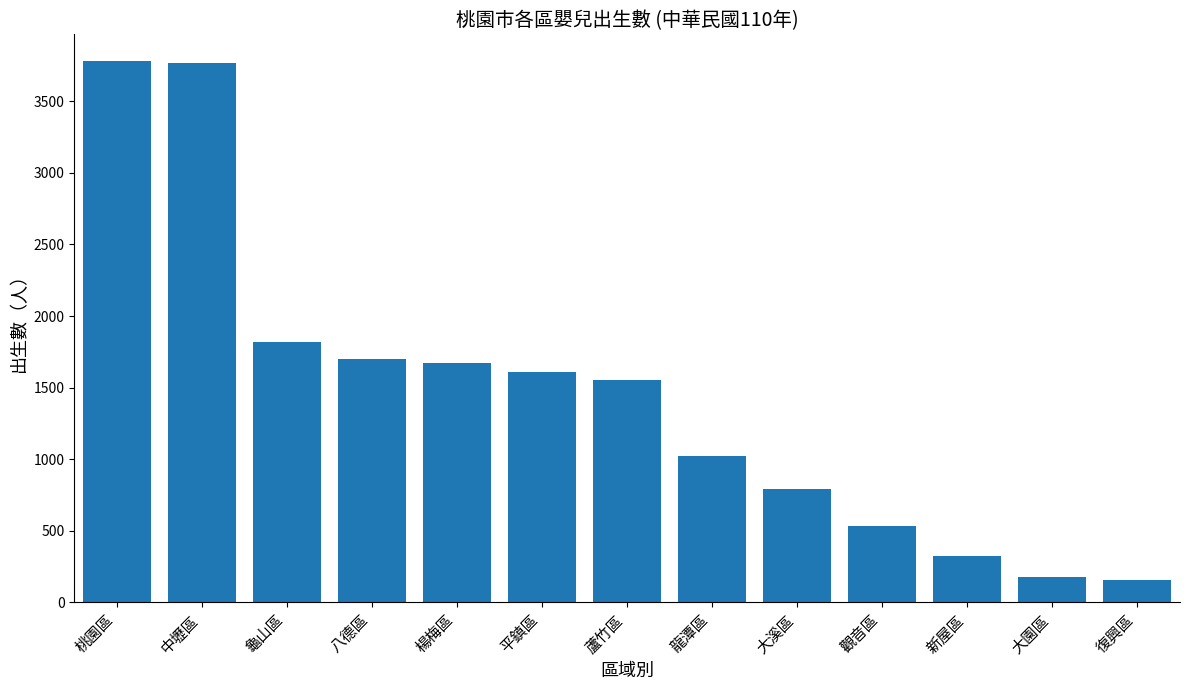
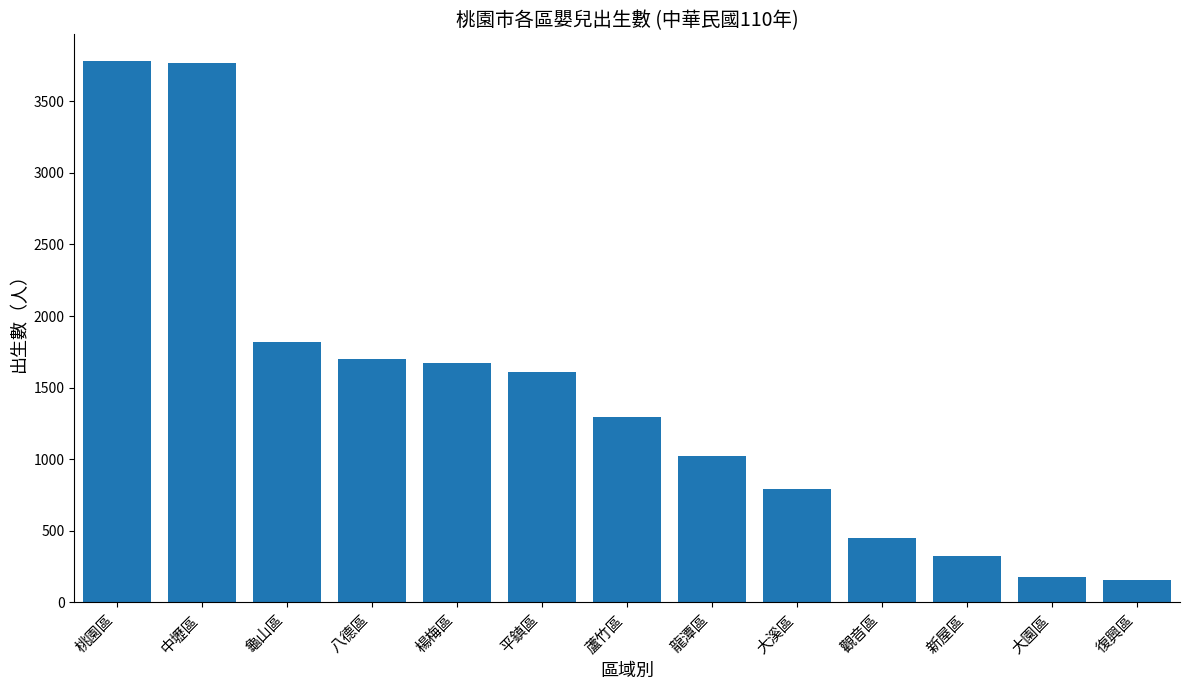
  {
    "桃園區": 3780,
    "中壢區": 3770,
    "龜山區": 1820,
    "八德區": 1700,
    "楊梅區": 1670,
    "平鎮區": 1610,
-   "蘆竹區": 1550,
+   "蘆竹區": 1300,
    "龍潭區": 1030,
    "大溪區": 790,
-   "觀音區": 530,
+   "觀音區": 450,
    "新屋區": 330,
    "大園區": 170,
    "復興區": 160
  }
